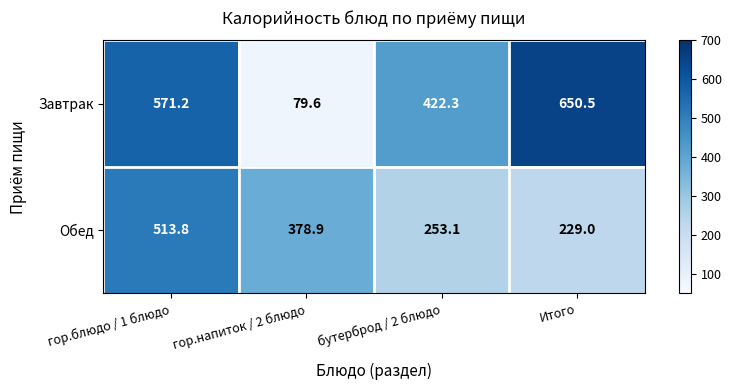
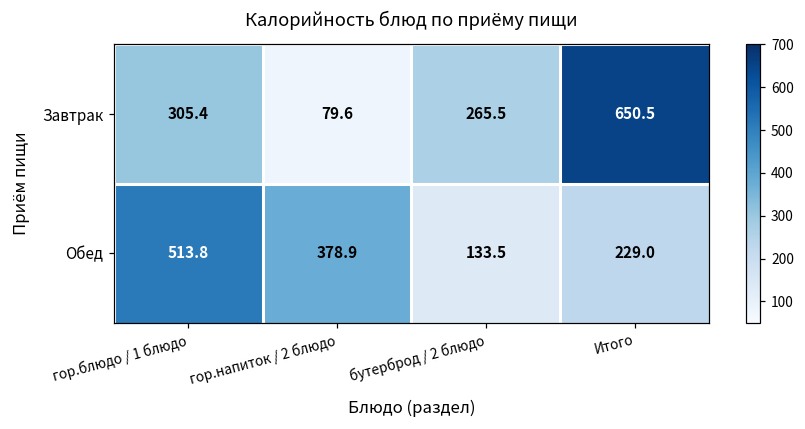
  {
    "Завтрак": {
-     "гор.блюдо / 1 блюдо": 571.2,
+     "гор.блюдо / 1 блюдо": 305.4,
      "гор.напиток / 2 блюдо": 79.6,
-     "бутерброд / 2 блюдо": 422.3,
+     "бутерброд / 2 блюдо": 265.5,
      "Итого": 650.5
    },
    "Обед": {
      "гор.блюдо / 1 блюдо": 513.8,
      "гор.напиток / 2 блюдо": 378.9,
-     "бутерброд / 2 блюдо": 253.1,
+     "бутерброд / 2 блюдо": 133.5,
      "Итого": 229.0
    }
  }
